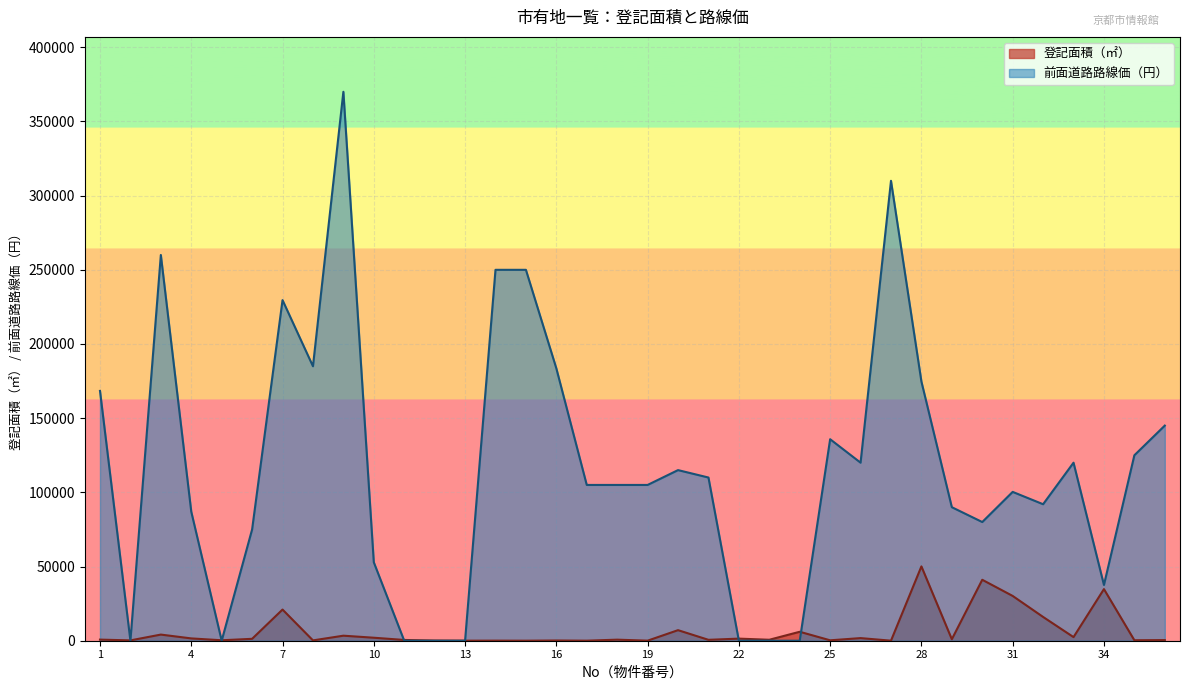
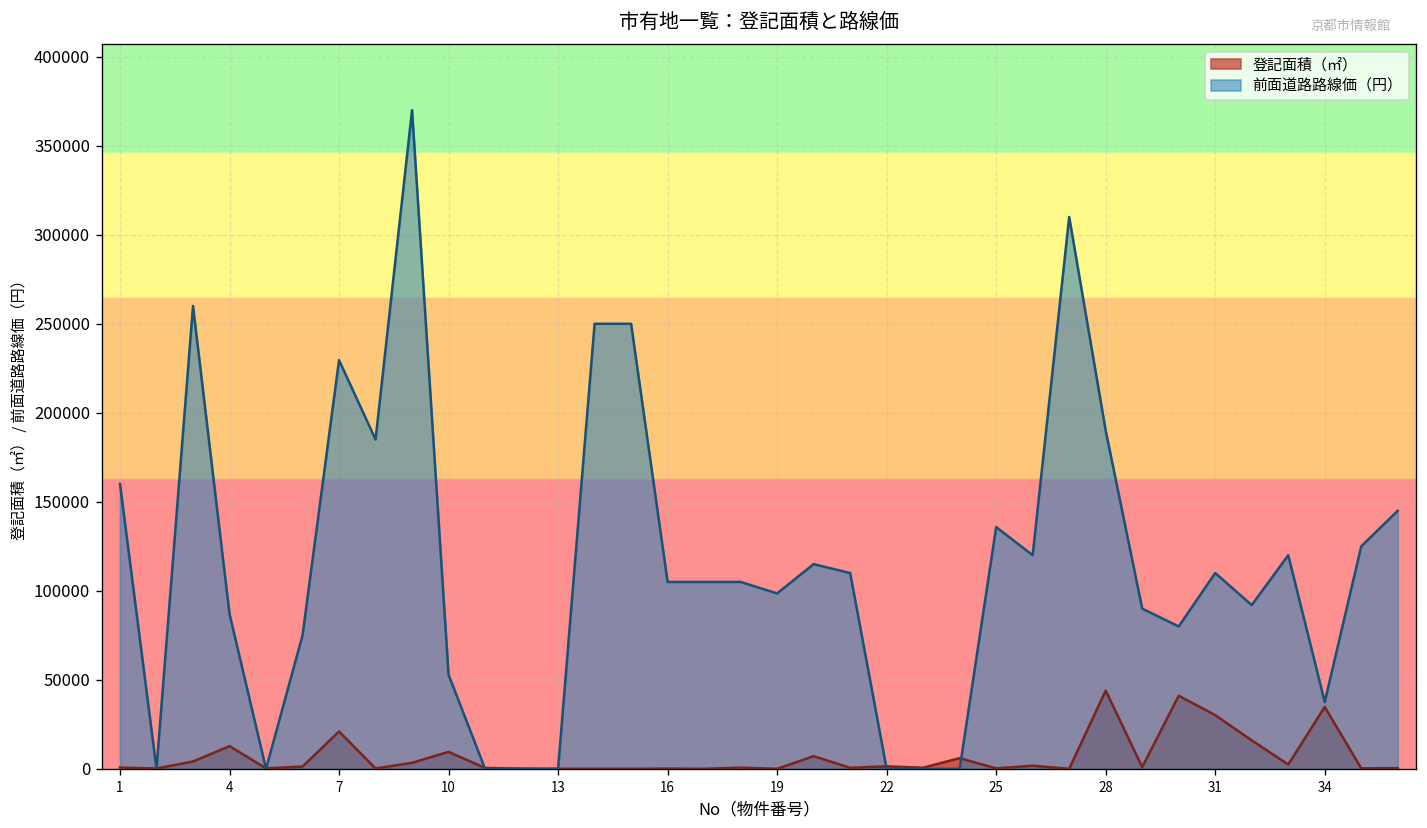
  {
    "登記面積（㎡）": {
      "1": 1000,
-     "4": 2000,
+     "4": 13000,
      "7": 21000,
-     "10": 2000,
+     "10": 10000,
      "16": 0,
      "19": 0,
      "25": 0,
-     "28": 50000,
+     "28": 44000,
      "31": 30000,
      "34": 35000
    },
    "前面道路路線価（円）": {
-     "1": 168000,
+     "1": 160000,
      "4": 87000,
      "7": 230000,
      "10": 53000,
-     "16": 184000,
-     "19": 105000,
+     "16": 105000,
+     "19": 99000,
      "25": 136000,
-     "28": 175000,
-     "31": 100000,
+     "28": 190000,
+     "31": 110000,
      "34": 38000
    }
  }
